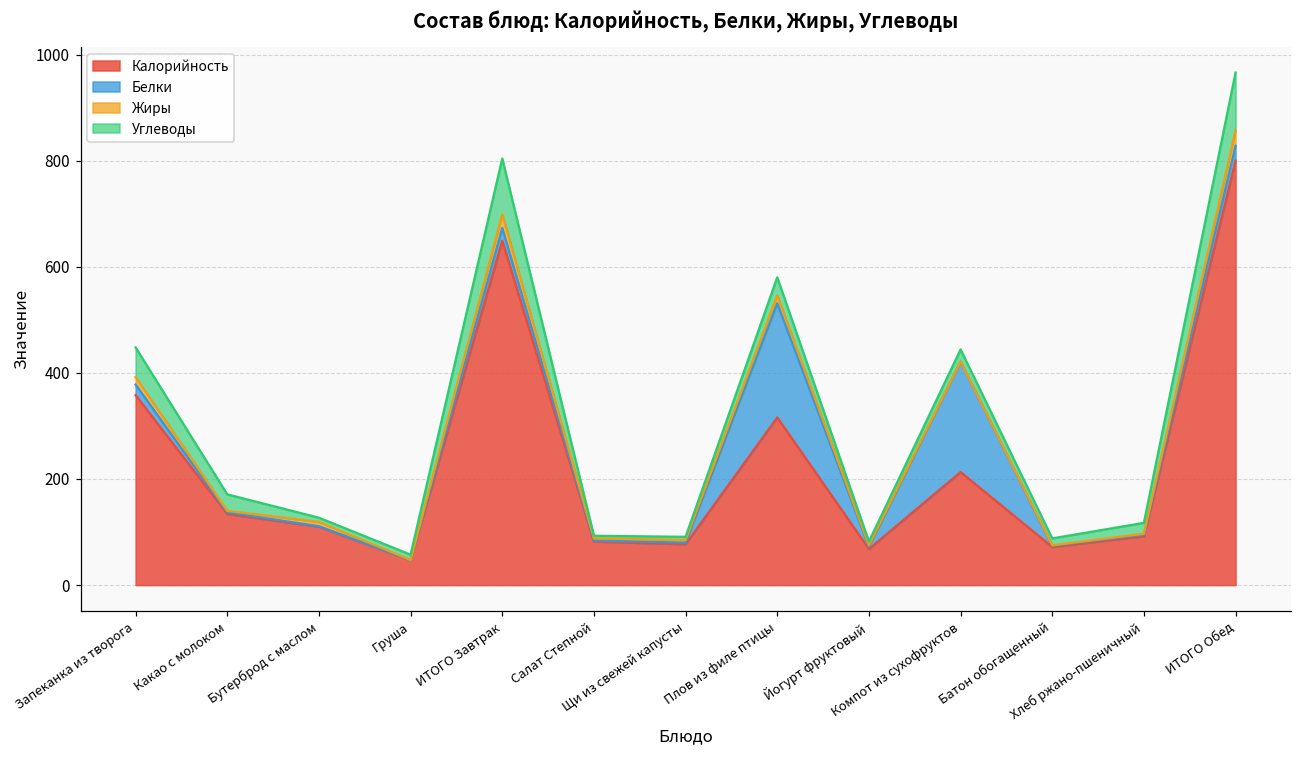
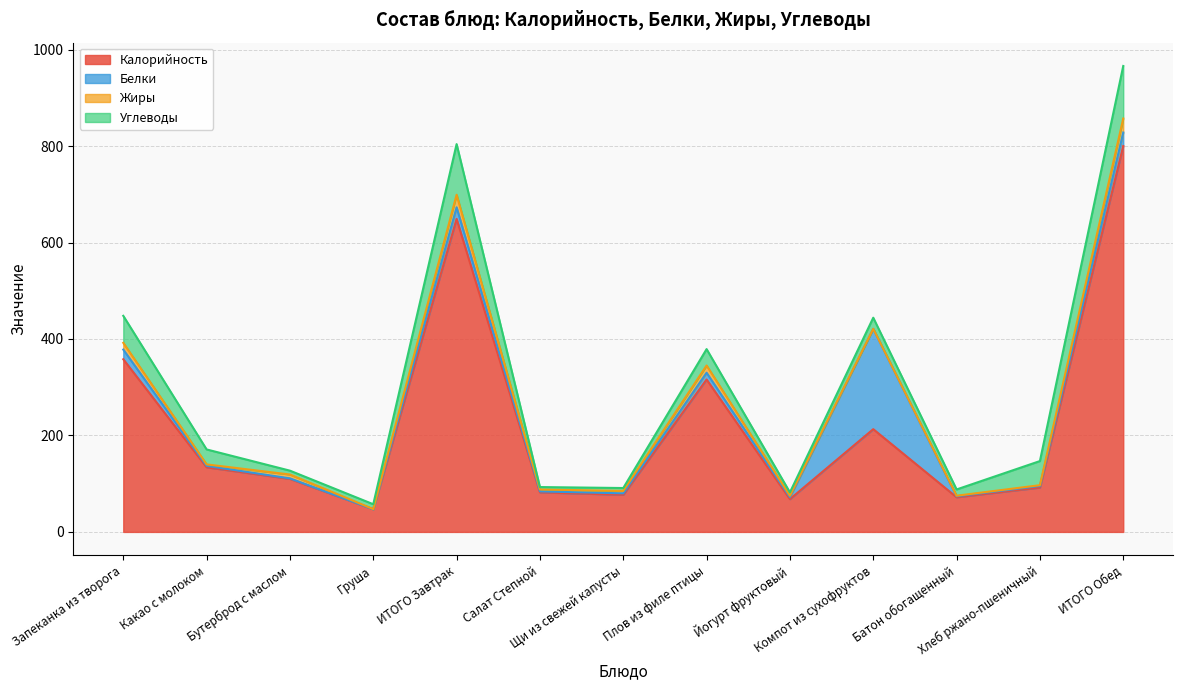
  {
    "Калорийность": {
      "Запеканка из творога": 360,
      "ИТОГО Завтрак": 650,
      "Плов из филе птицы": 320,
      "Компот из сухофруктов": 210,
      "ИТОГО Обед": 800
    },
    "Белки": {
      "Запеканка из творога": 20,
      "ИТОГО Завтрак": 20,
-     "Плов из филе птицы": 220,
+     "Плов из филе птицы": 10,
      "ИТОГО Обед": 30
    },
    "Жиры": {
      "Запеканка из творога": 10,
      "Бутерброд с маслом": 10,
      "ИТОГО Завтрак": 30,
      "Плов из филе птицы": 20,
      "ИТОГО Обед": 30
    },
    "Углеводы": {
      "Запеканка из творога": 60,
      "Какао с молоком": 30,
      "Бутерброд с маслом": 10,
      "Груша": 10,
      "ИТОГО Завтрак": 110,
      "Щи из свежей капусты": 10,
      "Плов из филе птицы": 30,
      "Йогурт фруктовый": 10,
      "Компот из сухофруктов": 20,
      "Батон обогащенный": 10,
-     "Хлеб ржано-пшеничный": 20,
+     "Хлеб ржано-пшеничный": 50,
      "ИТОГО Обед": 110
    }
  }
